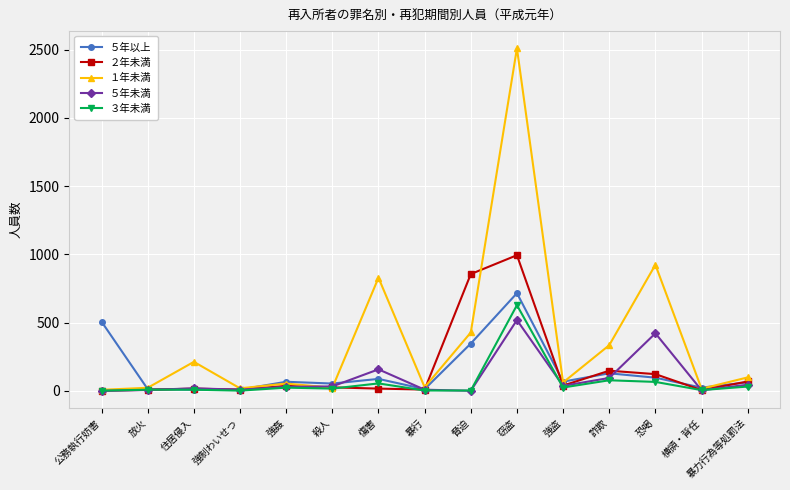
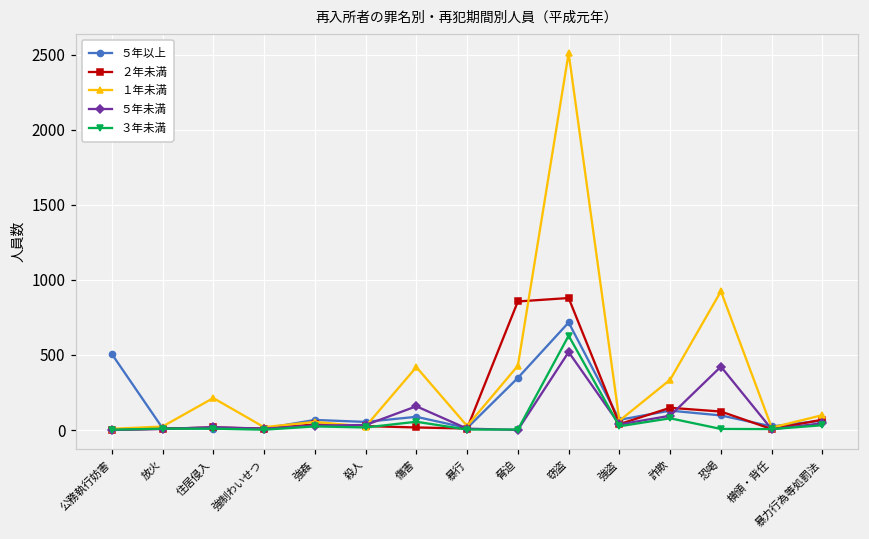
  {
    "５年以上": {
      "公務執行妨害": 510,
      "殺人": 50,
      "傷害": 90,
      "脅迫": 350,
      "窃盗": 720,
      "詐欺": 130,
      "恐喝": 100
    },
    "２年未満": {
      "傷害": 20,
      "脅迫": 860,
-     "窃盗": 990,
+     "窃盗": 880,
      "詐欺": 150,
      "恐喝": 120
    },
    "１年未満": {
      "住居侵入": 210,
-     "傷害": 830,
+     "傷害": 420,
      "脅迫": 430,
      "窃盗": 2510,
      "詐欺": 340,
      "恐喝": 920,
      "暴力行為等処罰法": 100
    },
    "５年未満": {
      "傷害": 160,
      "窃盗": 520,
      "恐喝": 420
    },
    "３年未満": {
      "傷害": 60,
      "窃盗": 630,
-     "恐喝": 70
+     "恐喝": 10
    }
  }
